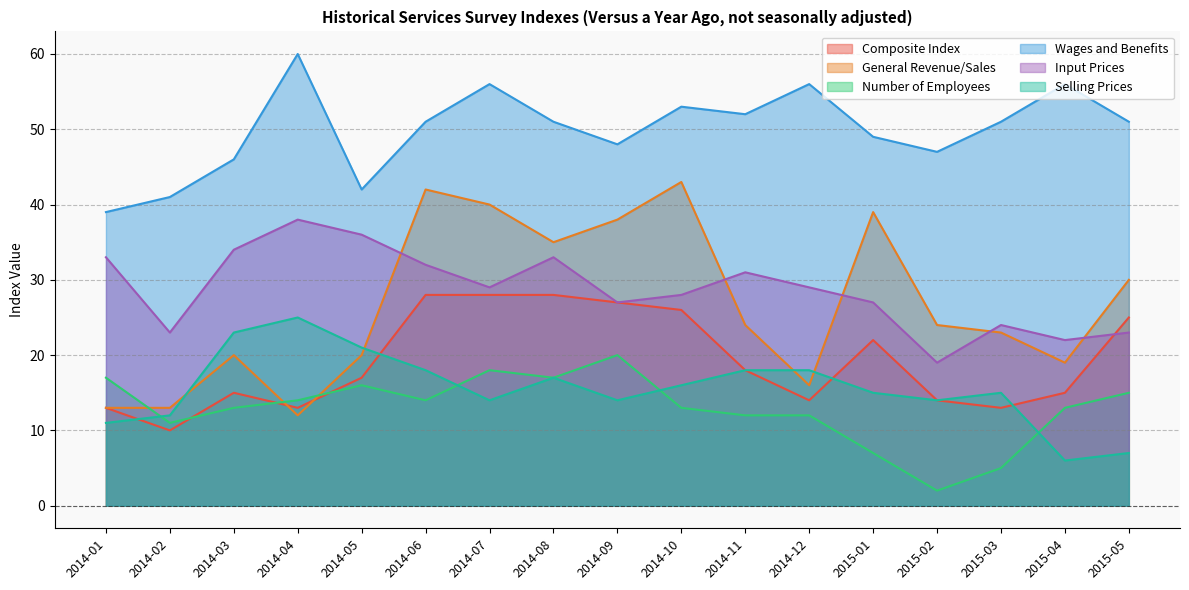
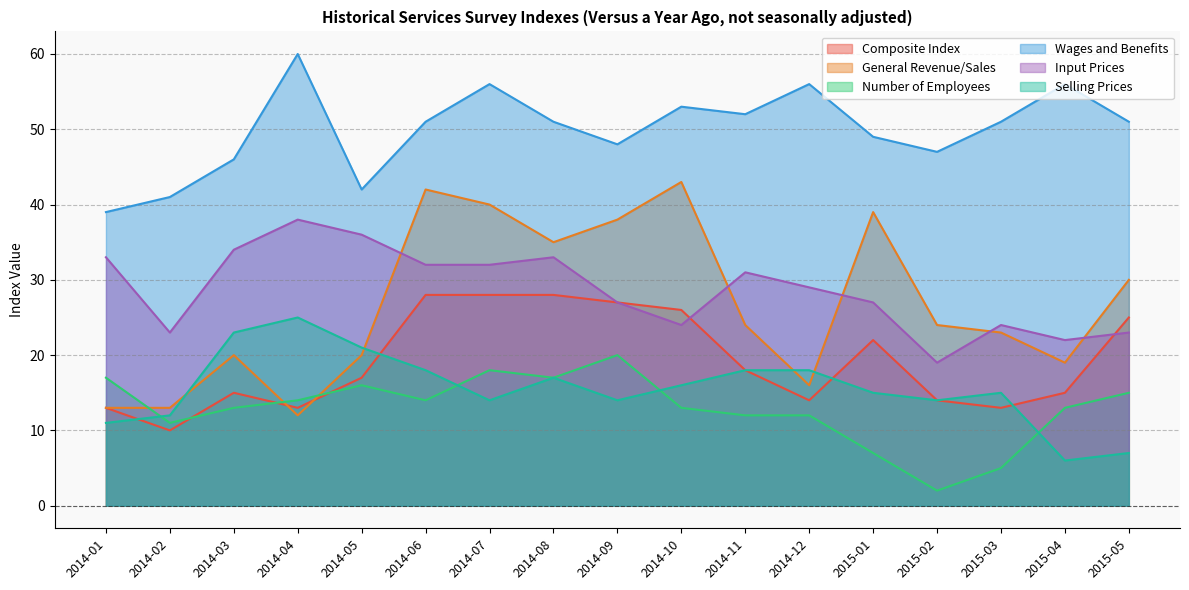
  {
    "Input Prices": {
      "2014-01": 33,
      "2014-02": 23,
      "2014-03": 34,
      "2014-04": 38,
      "2014-05": 36,
      "2014-06": 32,
-     "2014-07": 29,
+     "2014-07": 32,
      "2014-08": 33,
-     "2014-10": 28,
+     "2014-10": 24,
      "2014-11": 31,
      "2014-12": 29,
      "2015-01": 27,
      "2015-02": 19,
      "2015-03": 24,
      "2015-04": 22,
      "2015-05": 23
    }
  }
